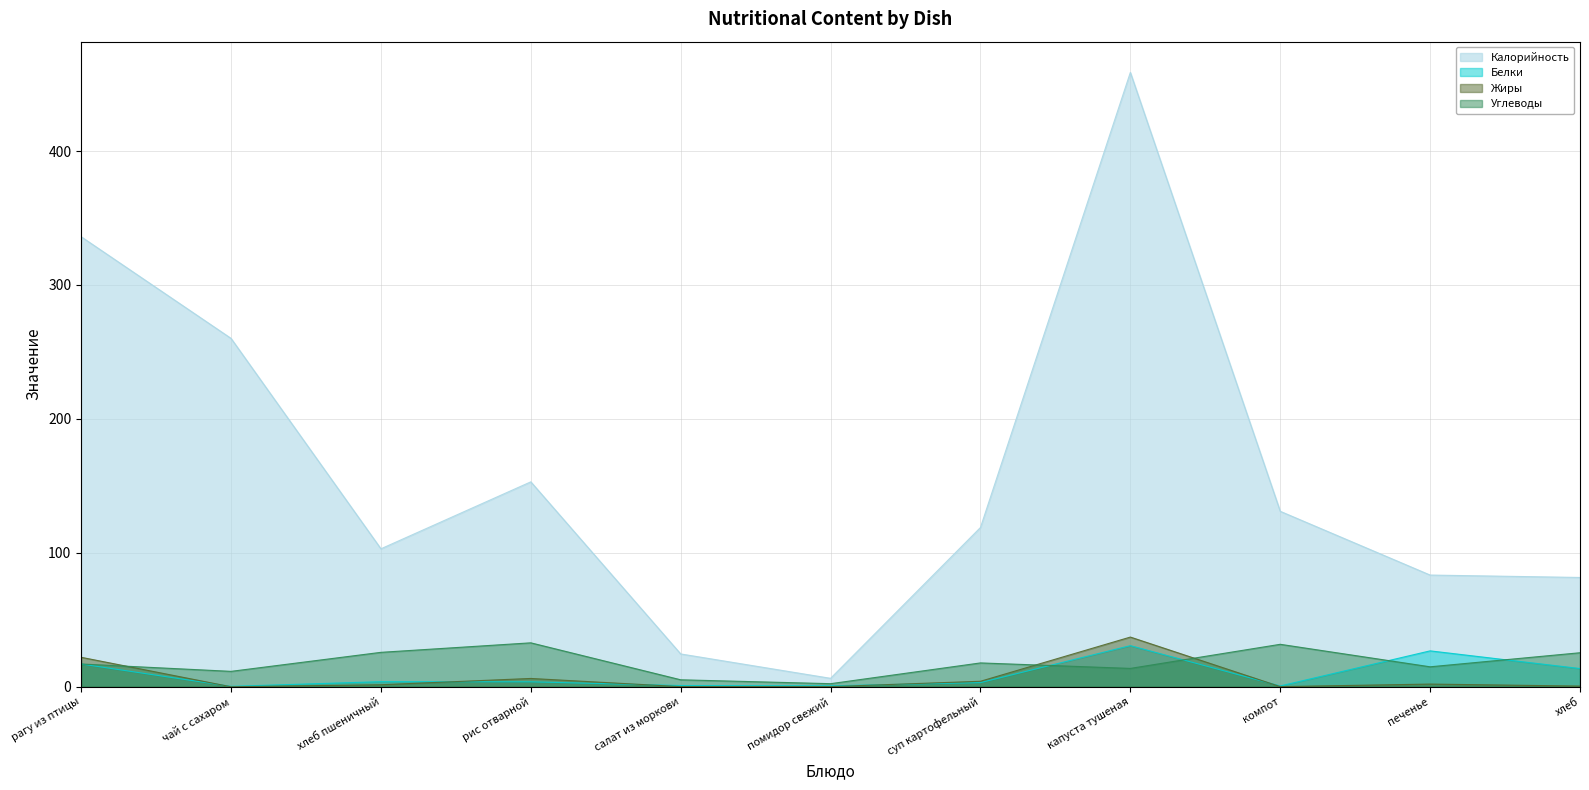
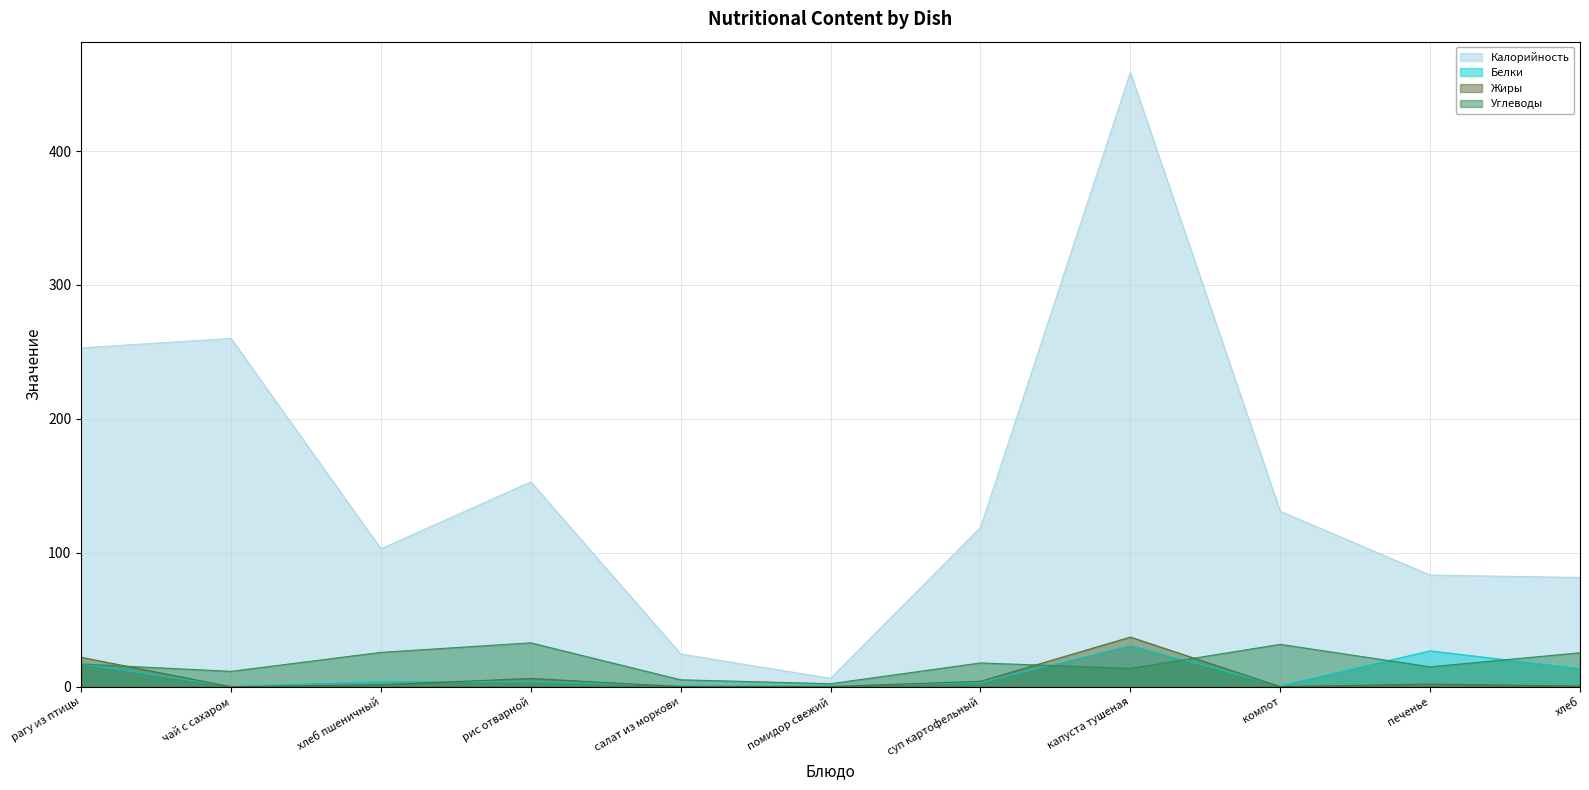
  {
    "Калорийность": {
-     "рагу из птицы": 336,
+     "рагу из птицы": 253,
      "чай с сахаром": 260,
      "хлеб пшеничный": 103,
      "рис отварной": 153,
      "салат из моркови": 25,
      "помидор свежий": 6,
      "суп картофельный": 119,
      "капуста тушеная": 459,
      "компот": 131,
      "печенье": 83,
      "хлеб": 82
    },
    "Белки": {
      "хлеб пшеничный": 4,
      "рис отварной": 4,
      "капуста тушеная": 31,
      "печенье": 27,
      "хлеб": 14
    }
  }
